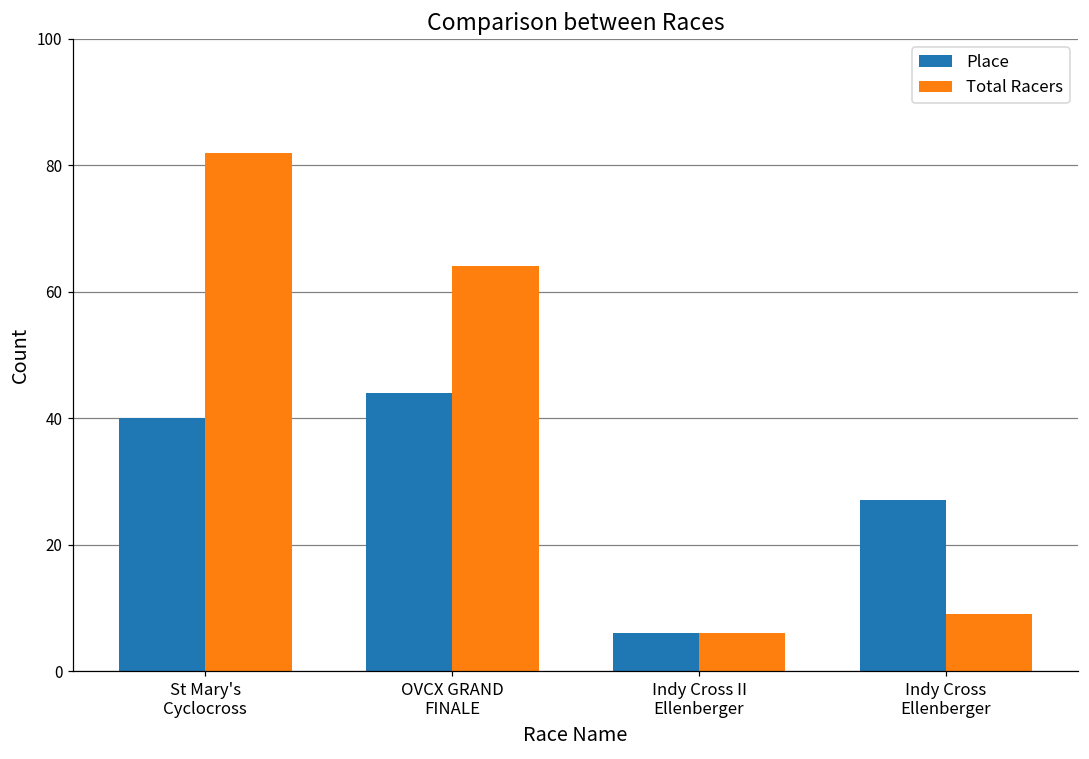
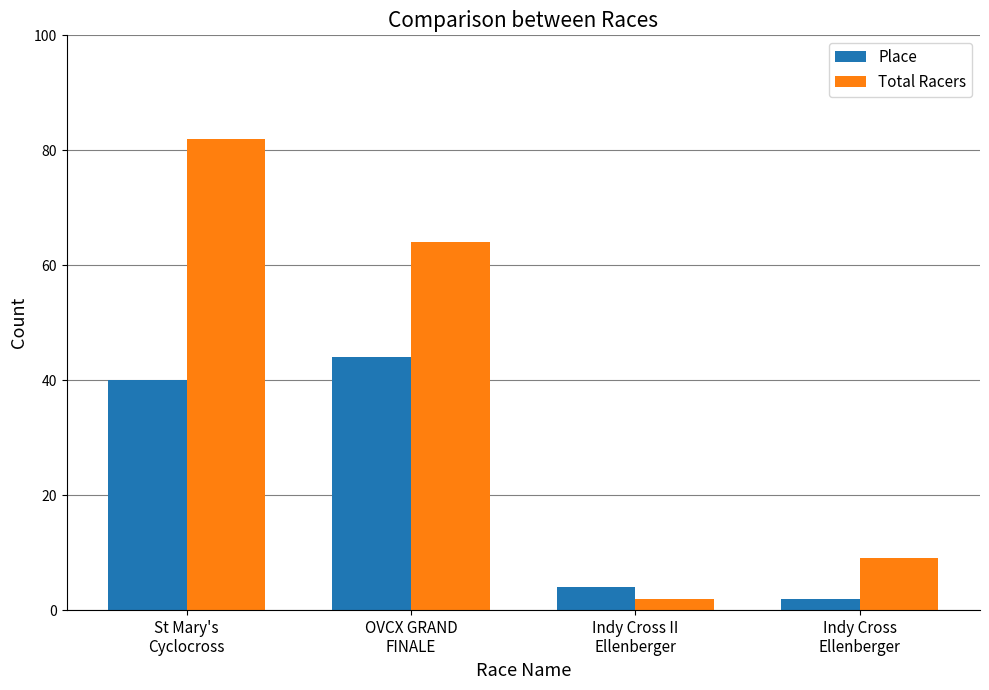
  {
    "Place": {
      "St Mary's Cyclocross": 40,
      "OVCX GRAND FINALE": 44,
-     "Indy Cross II Ellenberger": 6,
-     "Indy Cross Ellenberger": 27
+     "Indy Cross II Ellenberger": 4,
+     "Indy Cross Ellenberger": 2
    },
    "Total Racers": {
      "St Mary's Cyclocross": 82,
      "OVCX GRAND FINALE": 64,
-     "Indy Cross II Ellenberger": 6,
+     "Indy Cross II Ellenberger": 2,
      "Indy Cross Ellenberger": 9
    }
  }
